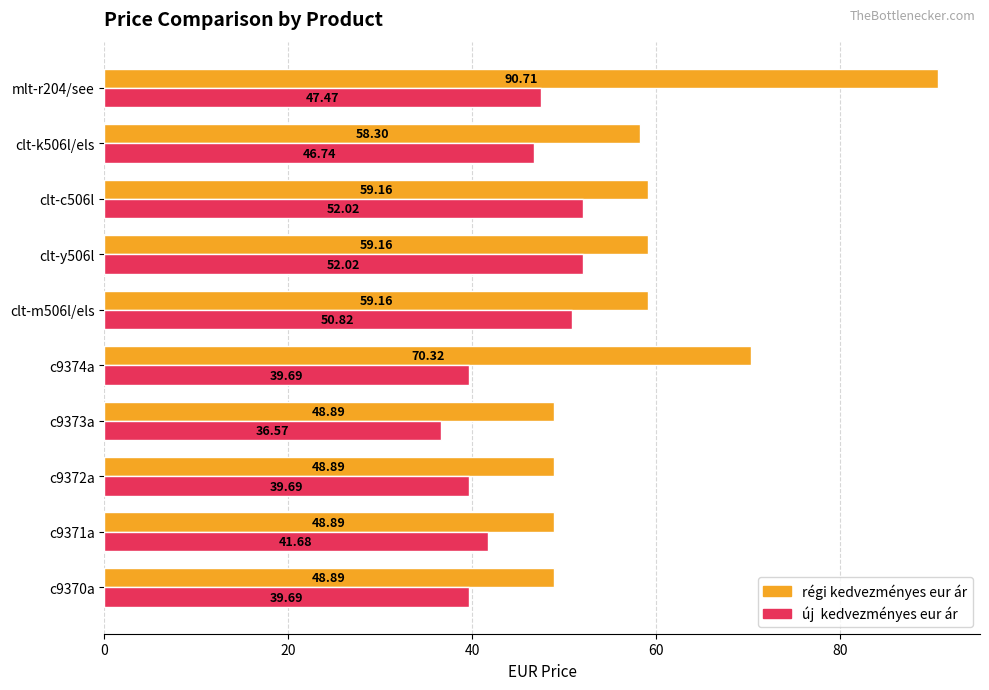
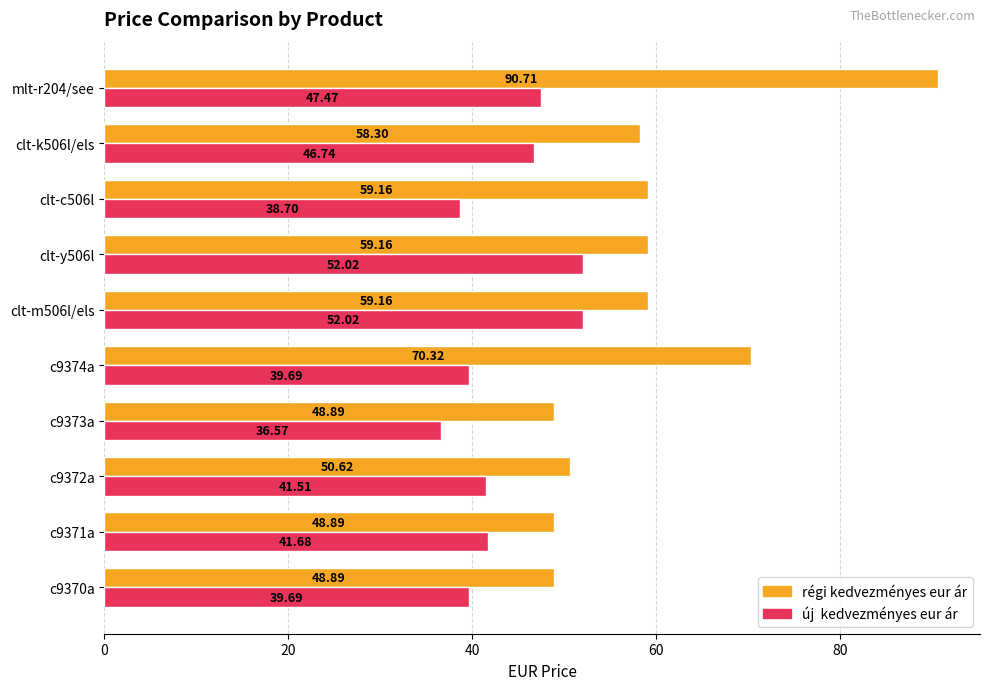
  {
    "régi kedvezményes eur ár": {
      "mlt-r204/see": 90.71,
      "clt-k506l/els": 58.30,
      "clt-c506l": 59.16,
      "clt-y506l": 59.16,
      "clt-m506l/els": 59.16,
      "c9374a": 70.32,
      "c9373a": 48.89,
-     "c9372a": 48.89,
+     "c9372a": 50.62,
      "c9371a": 48.89,
      "c9370a": 48.89
    },
    "új kedvezményes eur ár": {
      "mlt-r204/see": 47.47,
      "clt-k506l/els": 46.74,
-     "clt-c506l": 52.02,
+     "clt-c506l": 38.70,
      "clt-y506l": 52.02,
-     "clt-m506l/els": 50.82,
+     "clt-m506l/els": 52.02,
      "c9374a": 39.69,
      "c9373a": 36.57,
-     "c9372a": 39.69,
+     "c9372a": 41.51,
      "c9371a": 41.68,
      "c9370a": 39.69
    }
  }
